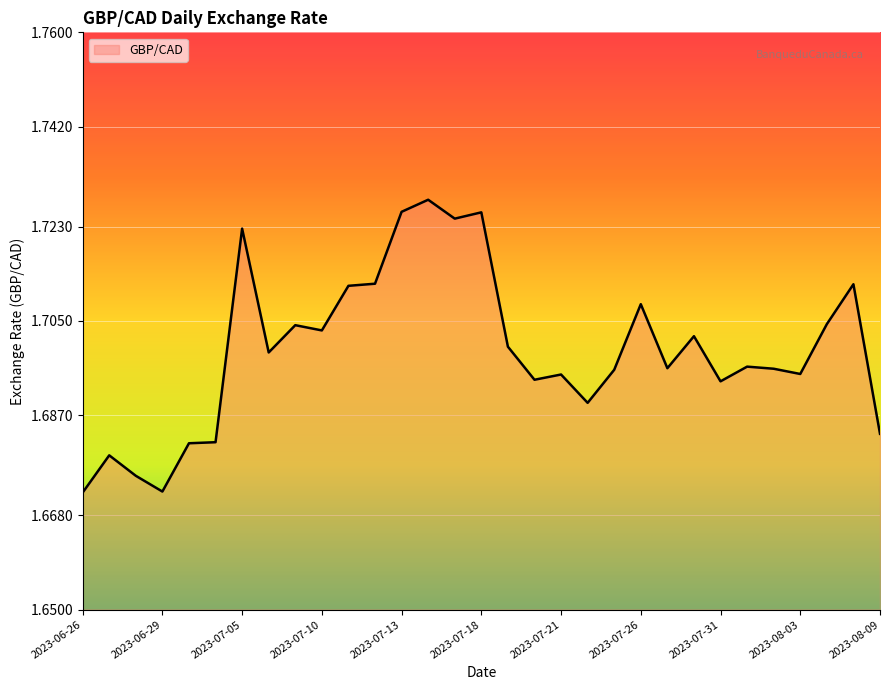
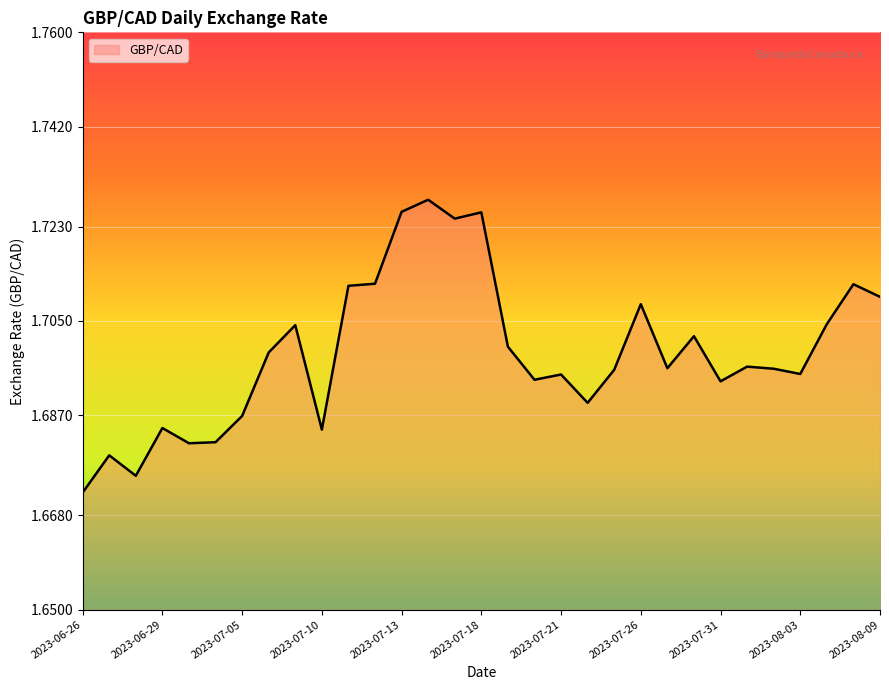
  {
    "2023-06-26": 1.672,
-   "2023-06-29": 1.673,
-   "2023-07-05": 1.723,
-   "2023-07-10": 1.703,
+   "2023-06-29": 1.685,
+   "2023-07-05": 1.687,
+   "2023-07-10": 1.684,
    "2023-07-13": 1.726,
    "2023-07-18": 1.726,
    "2023-07-21": 1.695,
    "2023-07-26": 1.708,
    "2023-07-31": 1.694,
    "2023-08-03": 1.695,
-   "2023-08-09": 1.684
+   "2023-08-09": 1.710
  }
